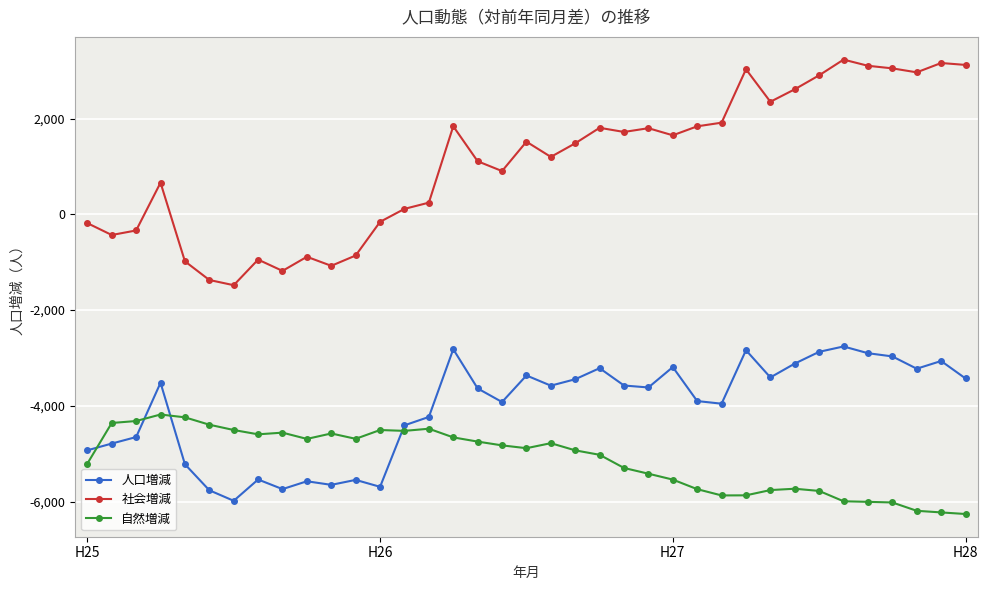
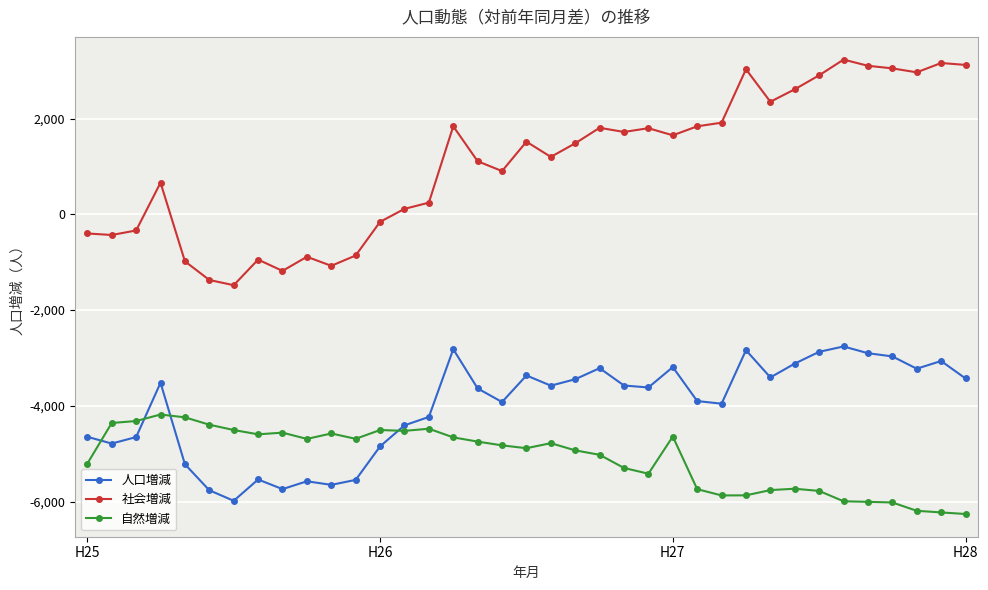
  {
    "人口増減": {
-     "H25": "-4,900",
-     "H26": "-5,700",
+     "H25": "-4,600",
+     "H26": "-4,800",
      "H27": "-3,200",
      "H28": "-3,400"
    },
    "社会増減": {
-     "H25": "-200",
+     "H25": "-400",
      "H26": "-200",
      "H27": "1,700",
      "H28": "3,100"
    },
    "自然増減": {
      "H25": "-5,200",
      "H26": "-4,500",
-     "H27": "-5,500",
+     "H27": "-4,600",
      "H28": "-6,300"
    }
  }
